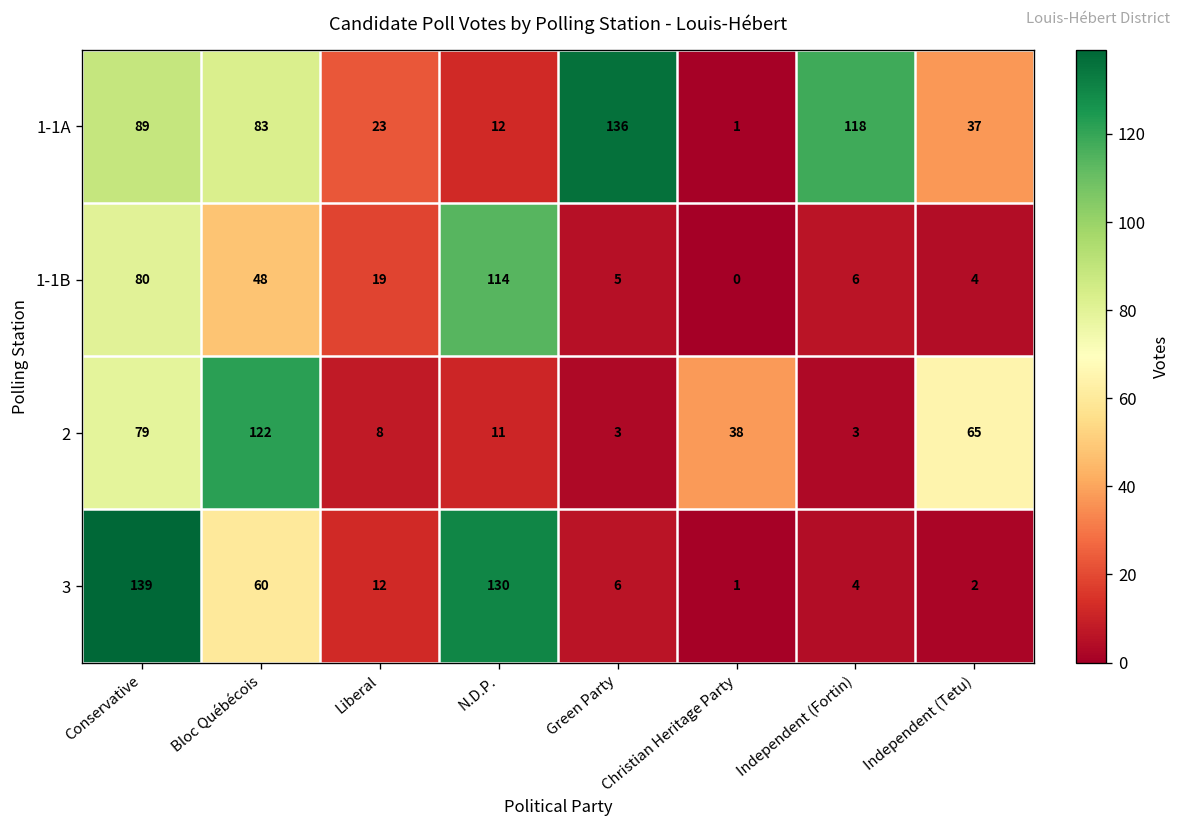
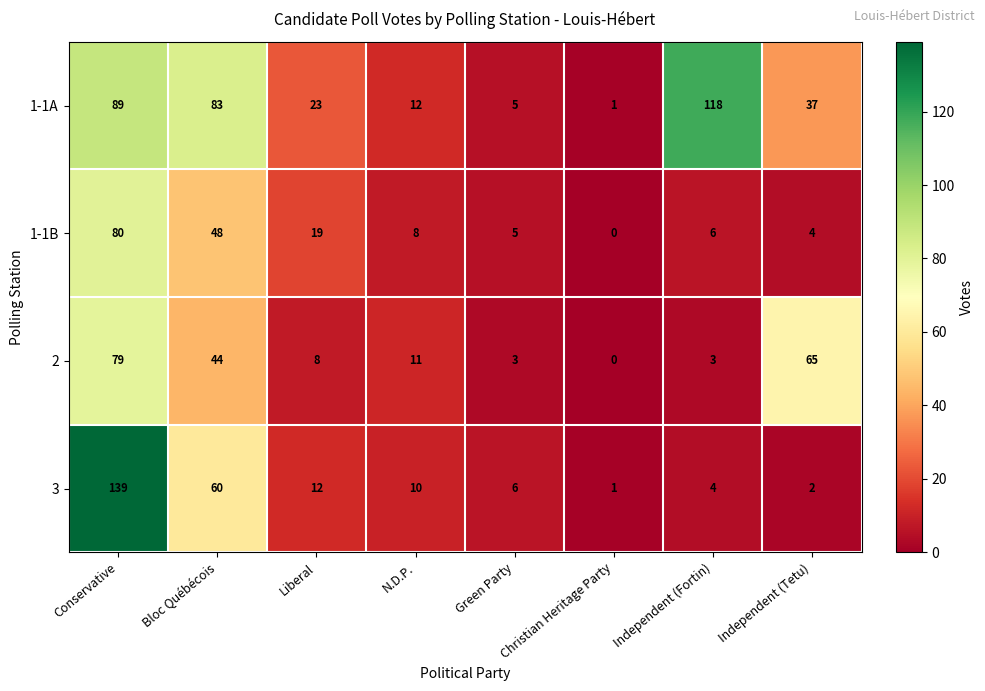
  {
    "1-1A": {
      "Conservative": 89,
      "Bloc Québécois": 83,
      "Liberal": 23,
      "N.D.P.": 12,
-     "Green Party": 136,
+     "Green Party": 5,
      "Christian Heritage Party": 1,
      "Independent (Fortin)": 118,
      "Independent (Tetu)": 37
    },
    "1-1B": {
      "Conservative": 80,
      "Bloc Québécois": 48,
      "Liberal": 19,
-     "N.D.P.": 114,
+     "N.D.P.": 8,
      "Green Party": 5,
      "Christian Heritage Party": 0,
      "Independent (Fortin)": 6,
      "Independent (Tetu)": 4
    },
    "2": {
      "Conservative": 79,
-     "Bloc Québécois": 122,
+     "Bloc Québécois": 44,
      "Liberal": 8,
      "N.D.P.": 11,
      "Green Party": 3,
-     "Christian Heritage Party": 38,
+     "Christian Heritage Party": 0,
      "Independent (Fortin)": 3,
      "Independent (Tetu)": 65
    },
    "3": {
      "Conservative": 139,
      "Bloc Québécois": 60,
      "Liberal": 12,
-     "N.D.P.": 130,
+     "N.D.P.": 10,
      "Green Party": 6,
      "Christian Heritage Party": 1,
      "Independent (Fortin)": 4,
      "Independent (Tetu)": 2
    }
  }
